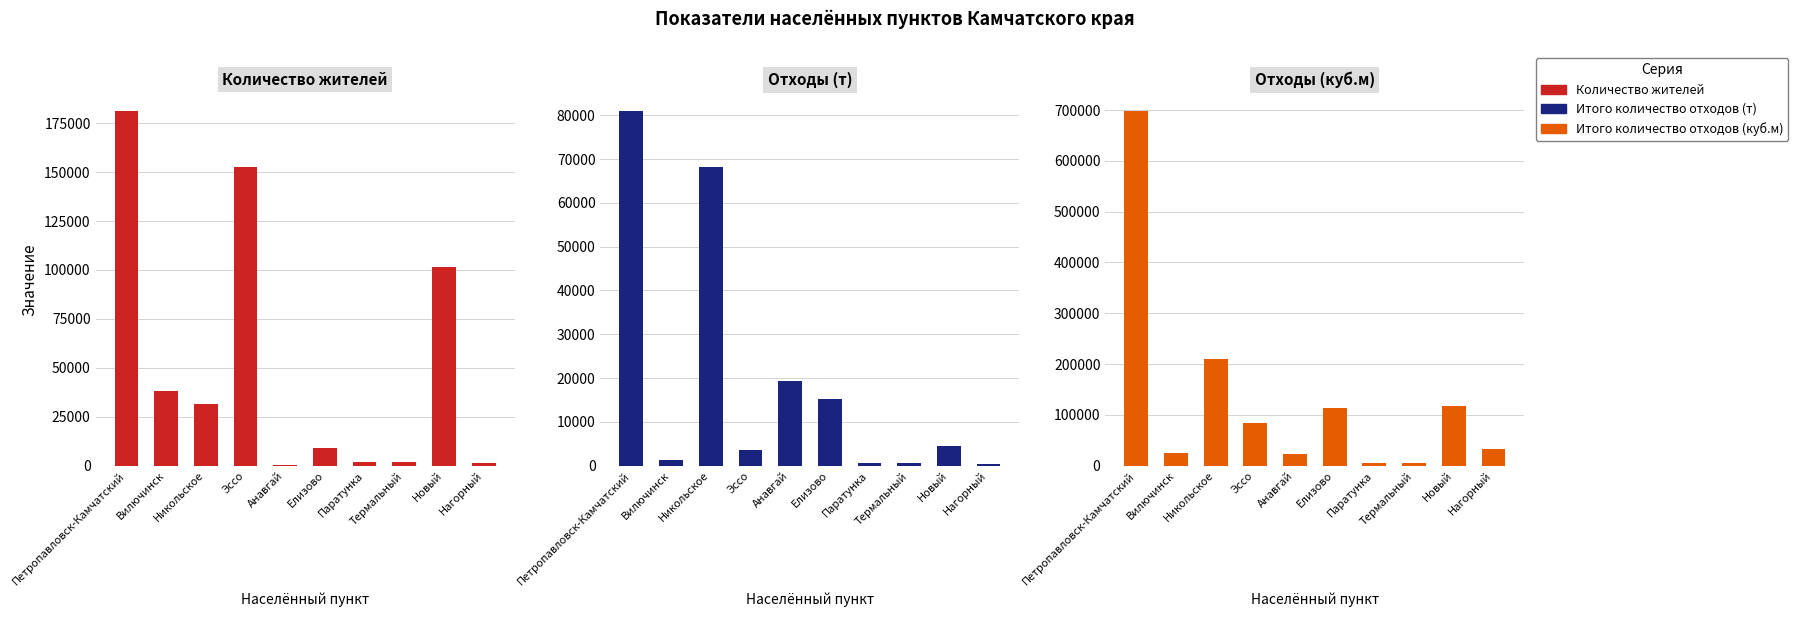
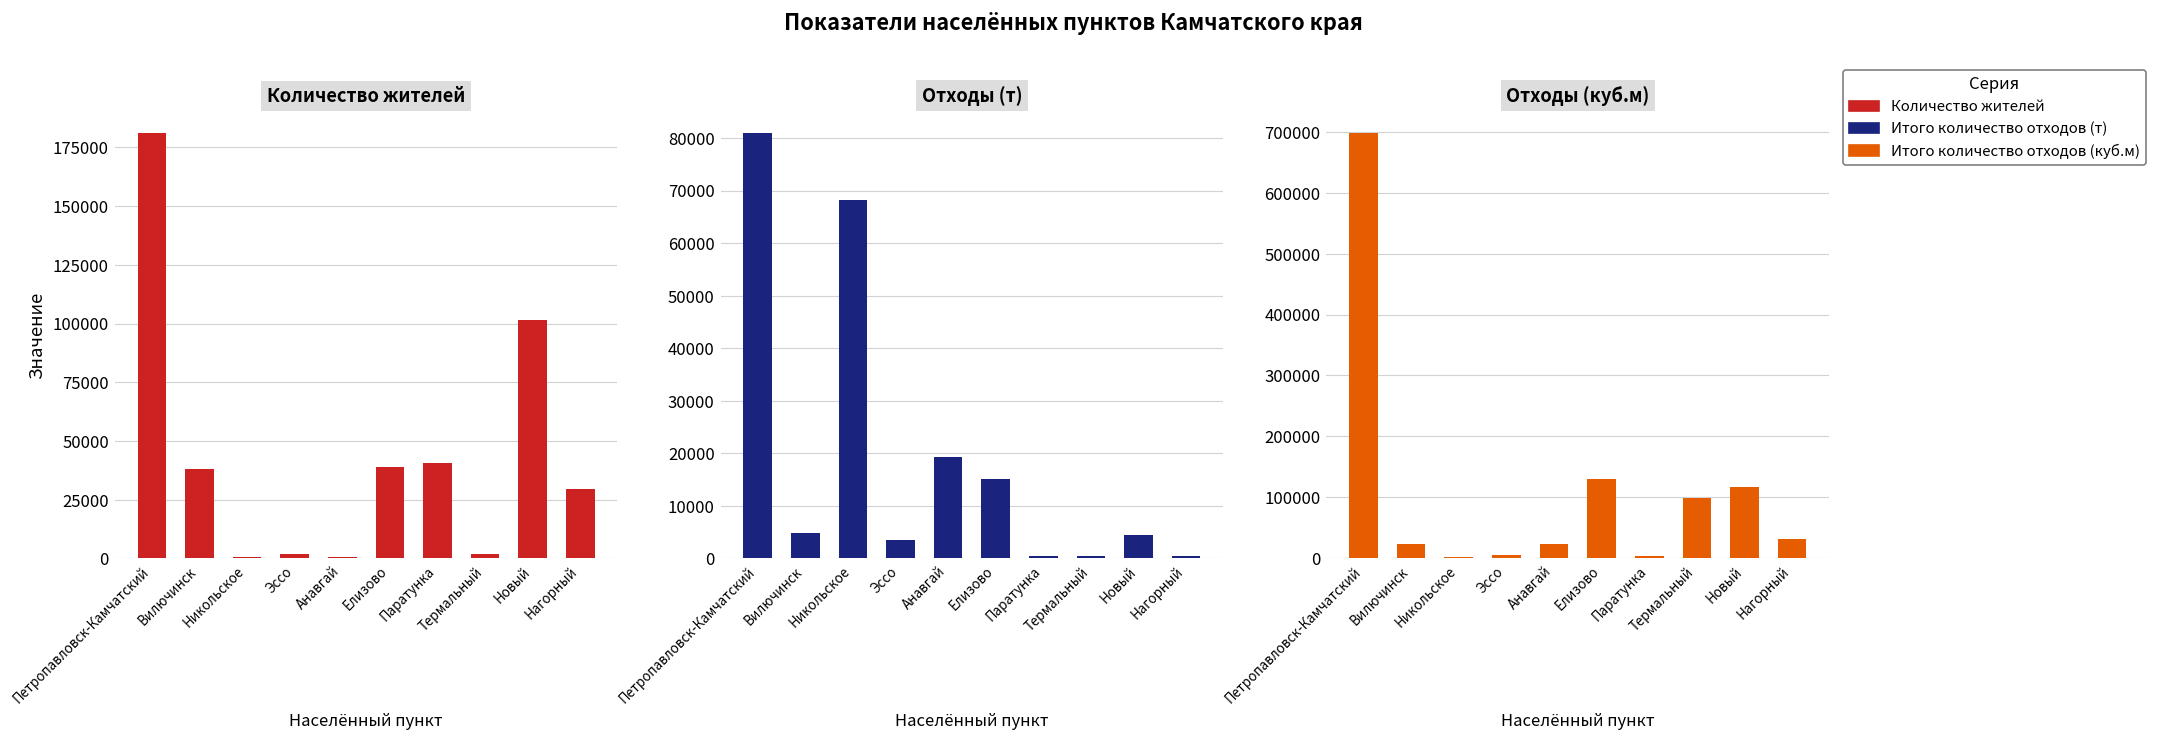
  {
    "Количество жителей": {
      "Петропавловск-Камчатский": 181000,
      "Вилючинск": 38000,
-     "Никольское": 31000,
-     "Эссо": 153000,
-     "Елизово": 9000,
-     "Паратунка": 2000,
+     "Никольское": 1000,
+     "Эссо": 2000,
+     "Елизово": 39000,
+     "Паратунка": 41000,
      "Термальный": 2000,
      "Новый": 101000,
-     "Нагорный": 1000
+     "Нагорный": 30000
    },
    "Отходы (т)": {
      "Петропавловск-Камчатский": 81000,
-     "Вилючинск": 1000,
+     "Вилючинск": 5000,
      "Никольское": 68000,
      "Эссо": 3000,
      "Анавгай": 19000,
      "Елизово": 15000,
      "Новый": 4000
    },
    "Отходы (куб.м)": {
      "Петропавловск-Камчатский": 700000,
      "Вилючинск": 20000,
-     "Никольское": 210000,
-     "Эссо": 80000,
+     "Никольское": 0,
+     "Эссо": 10000,
      "Анавгай": 20000,
-     "Елизово": 110000,
-     "Термальный": 0,
+     "Елизово": 130000,
+     "Термальный": 100000,
      "Новый": 120000,
      "Нагорный": 30000
    }
  }
